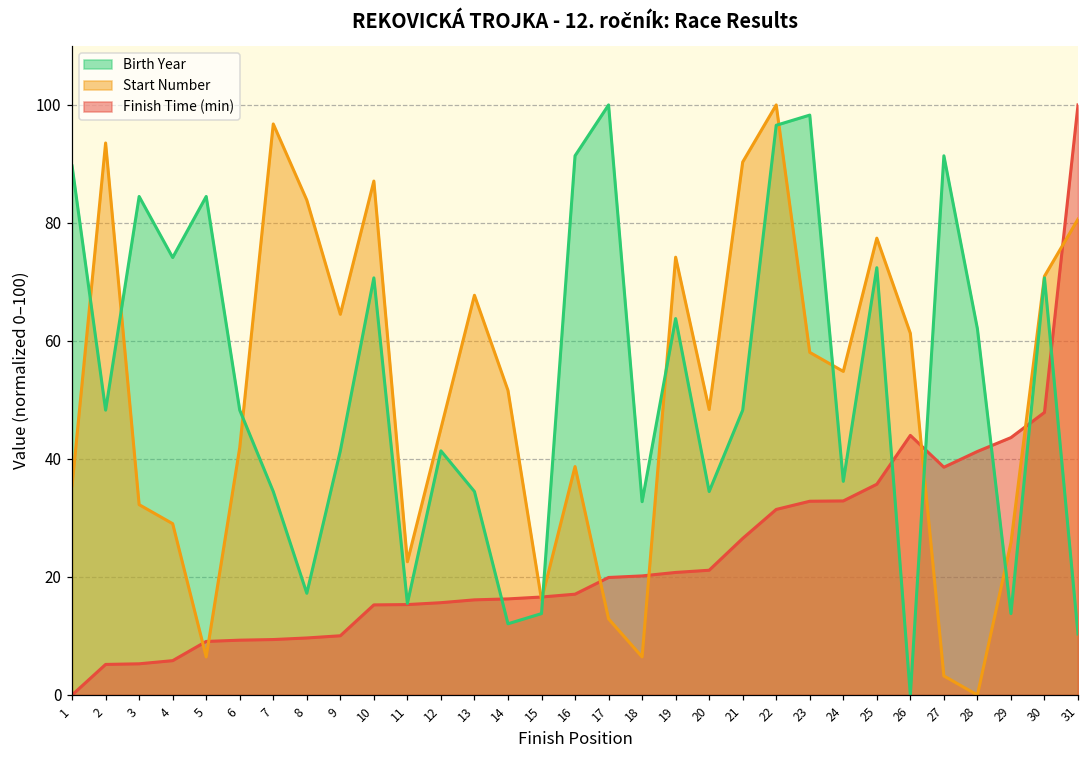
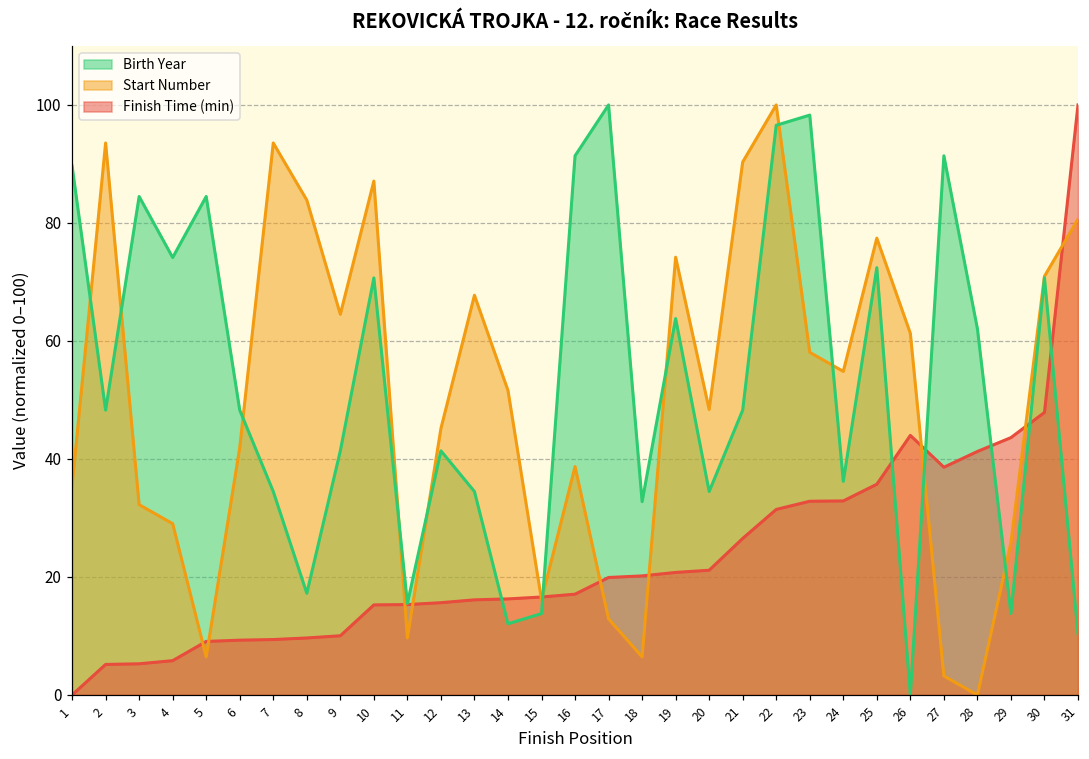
  {
    "Birth Year": {
      "1": 90,
      "2": 48,
      "3": 84,
      "4": 74,
      "5": 84,
      "6": 48,
      "7": 34,
      "8": 17,
      "9": 41,
      "10": 71,
      "12": 41,
      "13": 34,
      "14": 12,
      "15": 14,
      "16": 91,
      "17": 100,
      "18": 33,
      "19": 64,
      "20": 34,
      "21": 48,
      "22": 97,
      "23": 98,
      "24": 36,
      "25": 72,
      "26": 0,
      "27": 91,
      "28": 62,
      "29": 14,
      "31": 10
    },
    "Start Number": {
      "1": 35,
      "2": 94,
      "3": 32,
      "4": 29,
      "5": 6,
      "6": 42,
-     "7": 97,
+     "7": 94,
      "8": 84,
      "9": 65,
      "10": 87,
-     "11": 23,
+     "11": 10,
      "12": 45,
      "13": 68,
      "14": 52,
      "15": 16,
      "16": 39,
      "17": 13,
      "18": 6,
      "19": 74,
      "20": 48,
      "21": 90,
      "22": 100,
      "23": 58,
      "24": 55,
      "25": 77,
      "26": 61,
      "27": 3,
      "28": 0,
      "29": 26,
      "31": 81
    },
    "Finish Time (min)": {
      "1": 0,
      "2": 5,
      "3": 5,
      "4": 6,
      "5": 9,
      "6": 9,
      "7": 9,
      "8": 10,
      "9": 10,
      "10": 15,
      "12": 16,
      "13": 16,
      "14": 16,
      "15": 17,
      "16": 17,
      "17": 20,
      "18": 20,
      "19": 21,
      "20": 21,
      "21": 27,
      "22": 31,
      "23": 33,
      "24": 33,
      "25": 36,
      "26": 44,
      "27": 39,
      "28": 41,
      "29": 44,
      "30": 48,
      "31": 100
    }
  }
